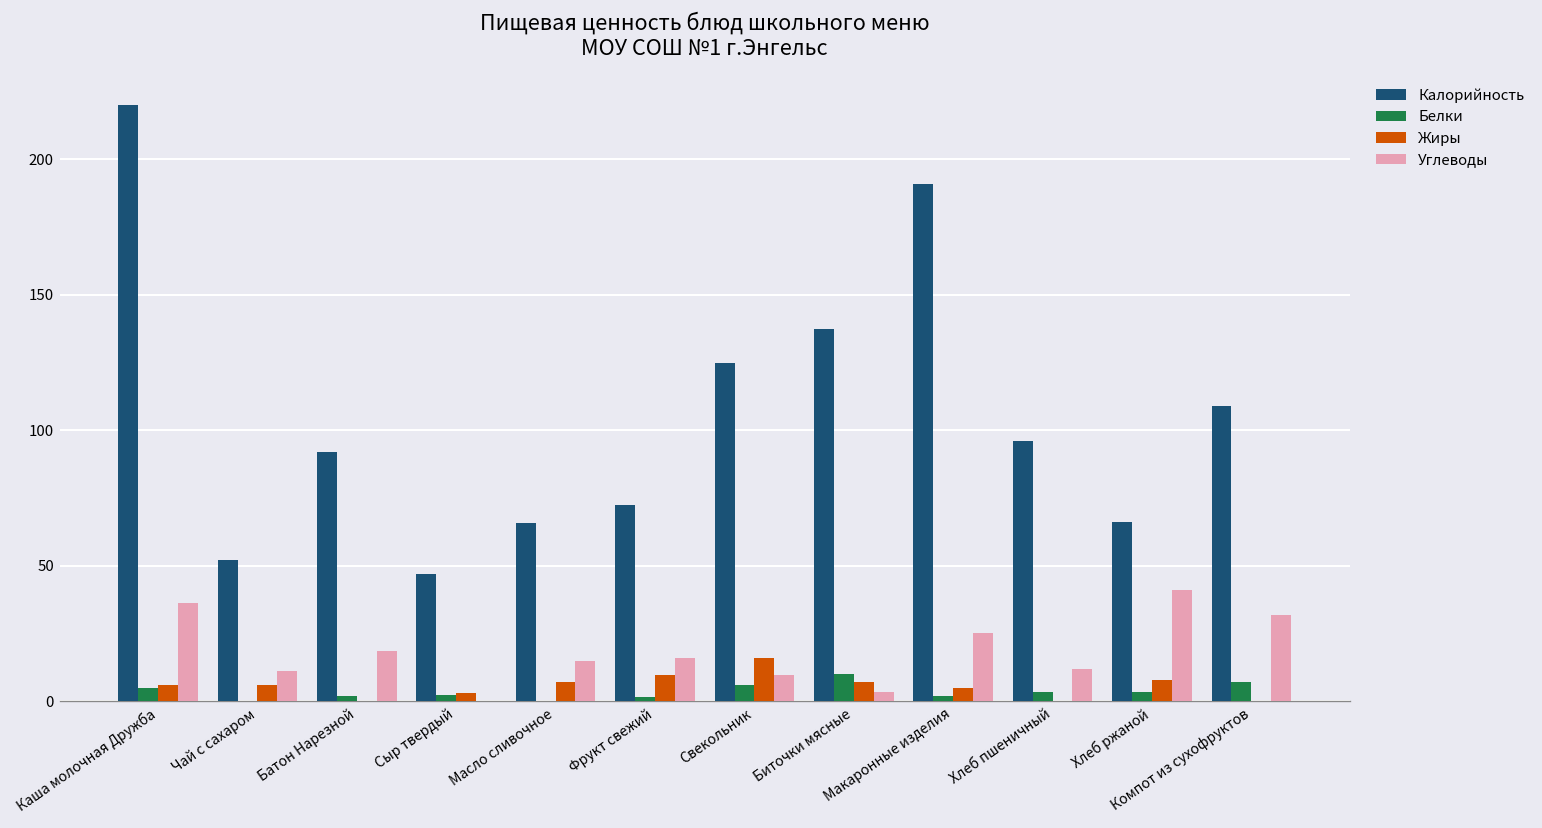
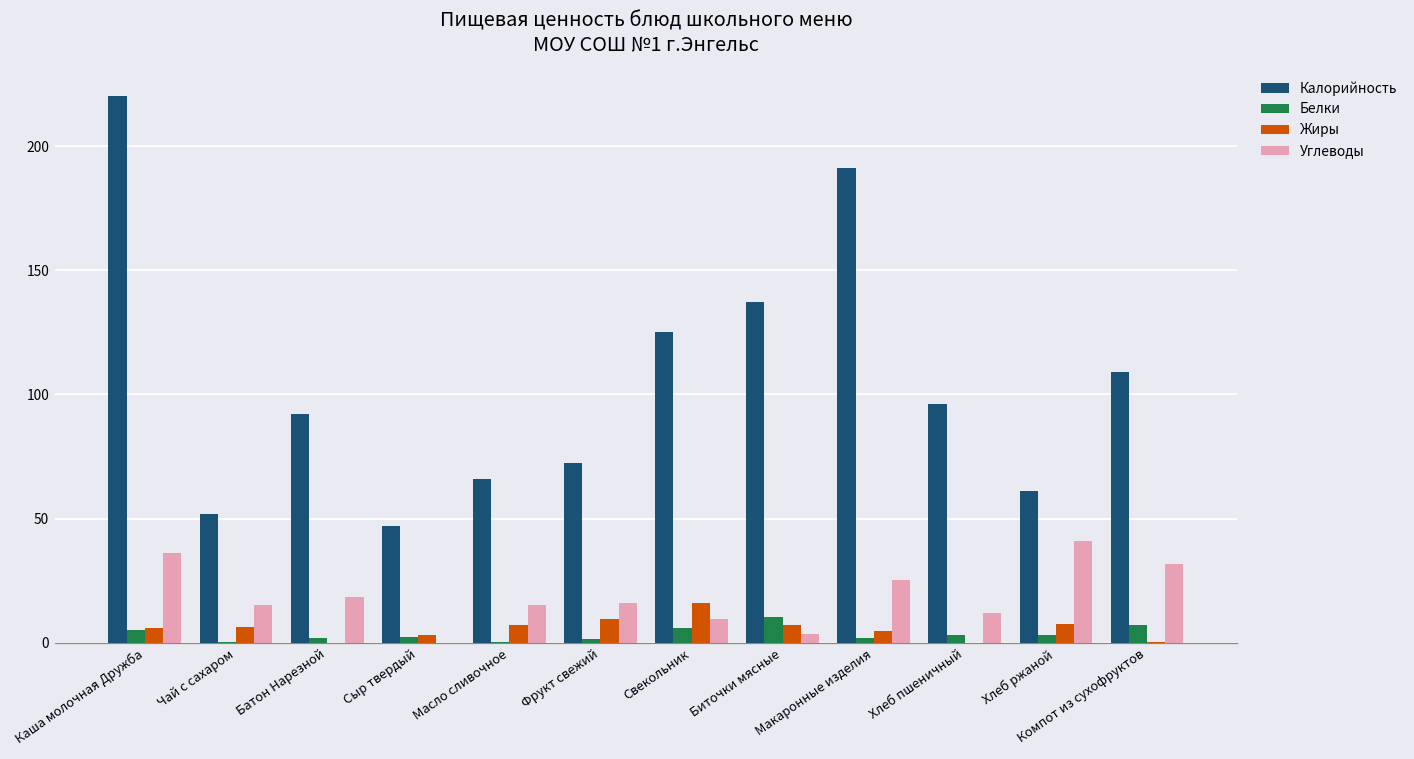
  {
    "Калорийность": {
      "Каша молочная Дружба": 220,
      "Чай с сахаром": 52,
      "Батон Нарезной": 92,
      "Сыр твердый": 47,
      "Масло сливочное": 66,
      "Фрукт свежий": 72,
      "Свекольник": 125,
      "Биточки мясные": 137,
      "Макаронные изделия": 191,
      "Хлеб пшеничный": 96,
-     "Хлеб ржаной": 66,
+     "Хлеб ржаной": 61,
      "Компот из сухофруктов": 109
    },
    "Белки": {
      "Каша молочная Дружба": 5,
      "Батон Нарезной": 2,
      "Сыр твердый": 2,
      "Фрукт свежий": 1,
      "Свекольник": 6,
      "Биточки мясные": 10,
      "Макаронные изделия": 2,
      "Хлеб пшеничный": 3,
      "Хлеб ржаной": 3,
      "Компот из сухофруктов": 7
    },
    "Жиры": {
      "Каша молочная Дружба": 6,
      "Чай с сахаром": 6,
      "Батон Нарезной": 0,
      "Сыр твердый": 3,
      "Масло сливочное": 7,
      "Фрукт свежий": 10,
      "Свекольник": 16,
      "Биточки мясные": 7,
      "Макаронные изделия": 5,
      "Хлеб пшеничный": 0,
      "Хлеб ржаной": 8
    },
    "Углеводы": {
      "Каша молочная Дружба": 36,
-     "Чай с сахаром": 11,
+     "Чай с сахаром": 15,
      "Батон Нарезной": 18,
      "Сыр твердый": 0,
      "Масло сливочное": 15,
      "Фрукт свежий": 16,
      "Свекольник": 9,
      "Биточки мясные": 3,
      "Макаронные изделия": 25,
      "Хлеб пшеничный": 12,
      "Хлеб ржаной": 41,
      "Компот из сухофруктов": 32
    }
  }
